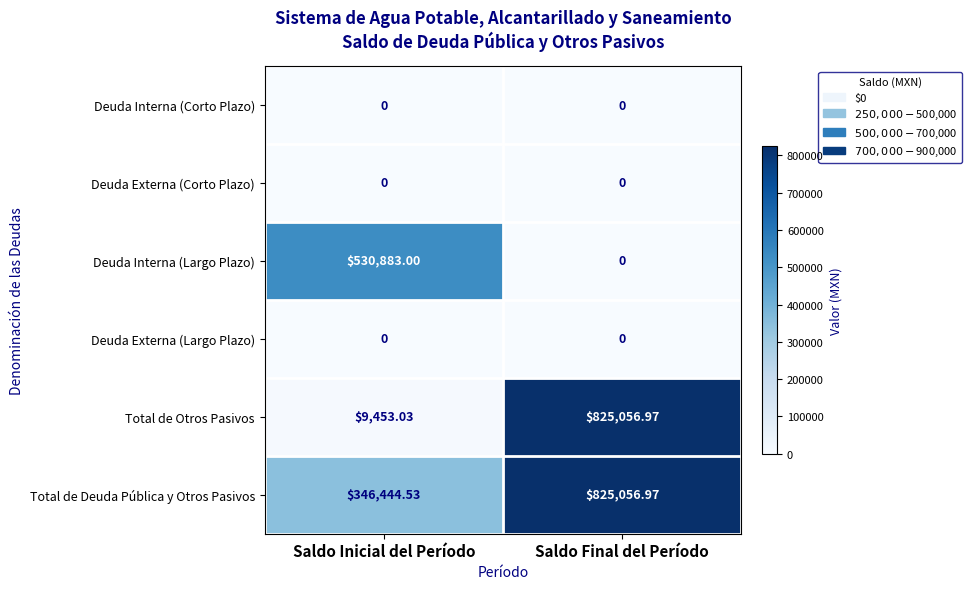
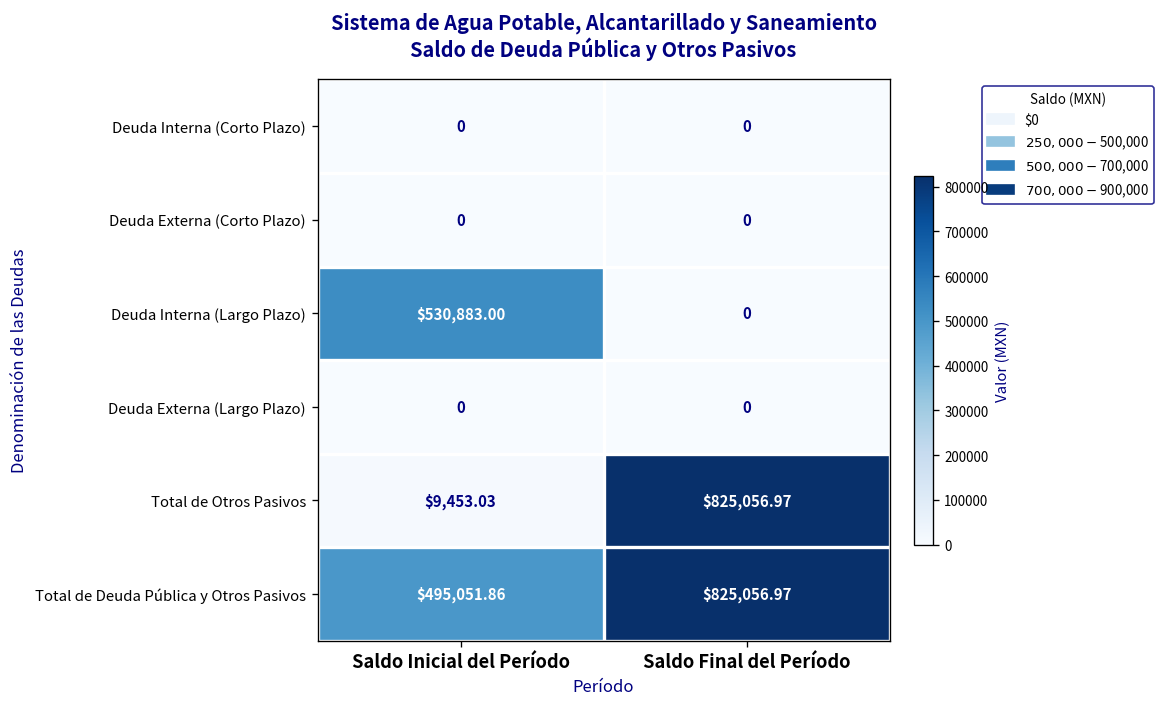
  {
    "Deuda Interna (Corto Plazo)": {
      "Saldo Inicial del Período": "0",
      "Saldo Final del Período": "0"
    },
    "Deuda Externa (Corto Plazo)": {
      "Saldo Inicial del Período": "0",
      "Saldo Final del Período": "0"
    },
    "Deuda Interna (Largo Plazo)": {
      "Saldo Inicial del Período": "$530,883.00",
      "Saldo Final del Período": "0"
    },
    "Deuda Externa (Largo Plazo)": {
      "Saldo Inicial del Período": "0",
      "Saldo Final del Período": "0"
    },
    "Total de Otros Pasivos": {
      "Saldo Inicial del Período": "$9,453.03",
      "Saldo Final del Período": "$825,056.97"
    },
    "Total de Deuda Pública y Otros Pasivos": {
-     "Saldo Inicial del Período": "$346,444.53",
+     "Saldo Inicial del Período": "$495,051.86",
      "Saldo Final del Período": "$825,056.97"
    }
  }
